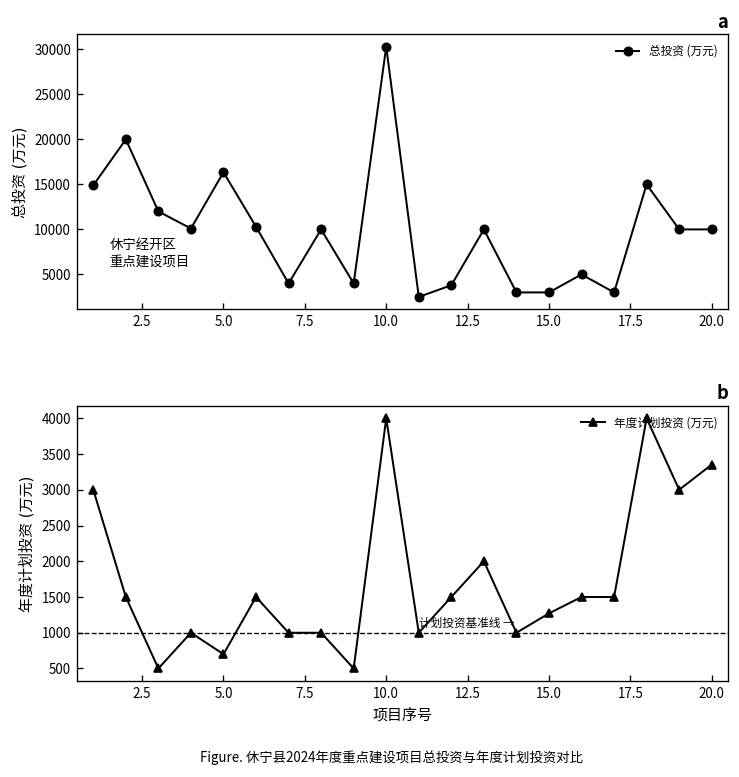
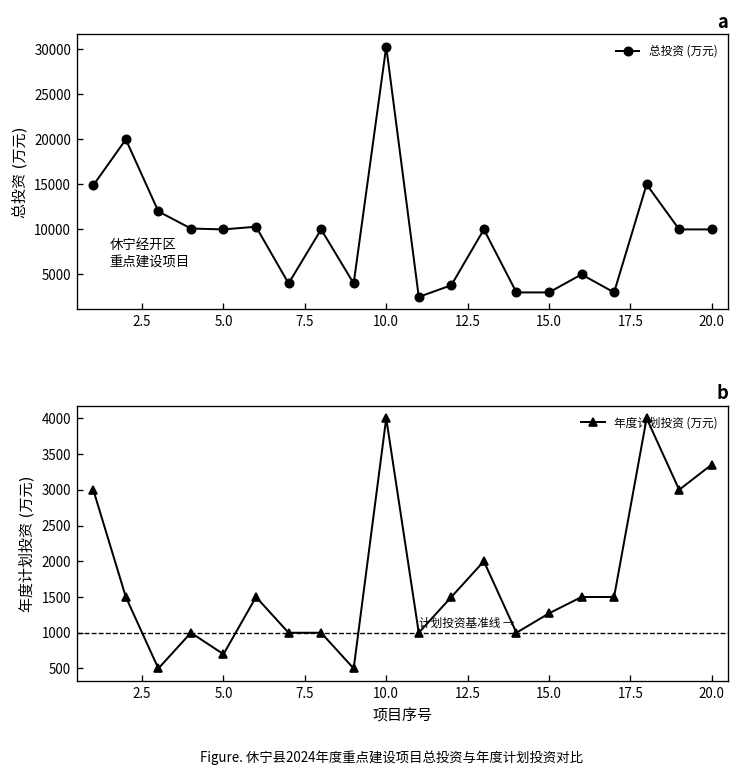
  {
    "a": {
-     "5.0": 16000,
+     "5.0": 10000,
      "10.0": 30000,
      "15.0": 3000,
      "20.0": 10000
    },
    "b": {
      "5.0": 700,
      "10.0": 4000,
      "15.0": 1300,
      "20.0": 3400
    }
  }
